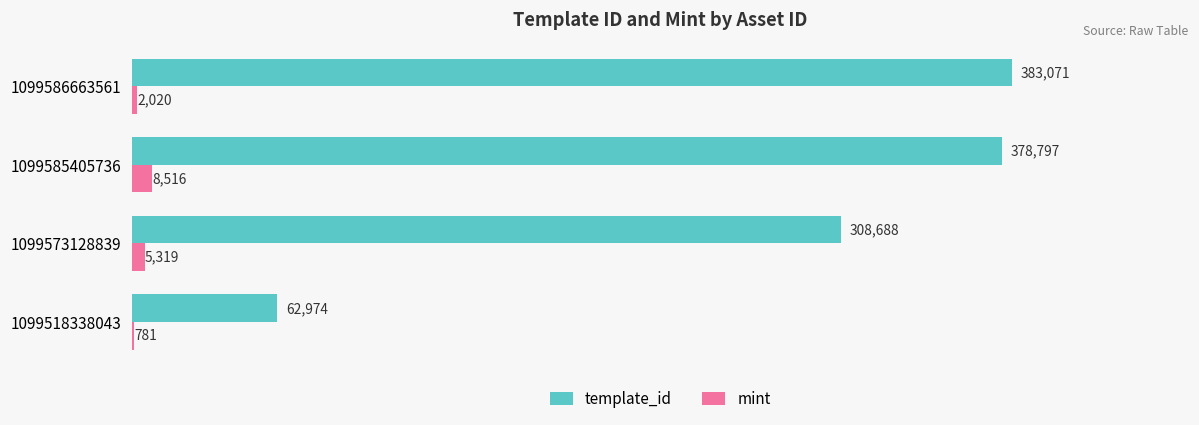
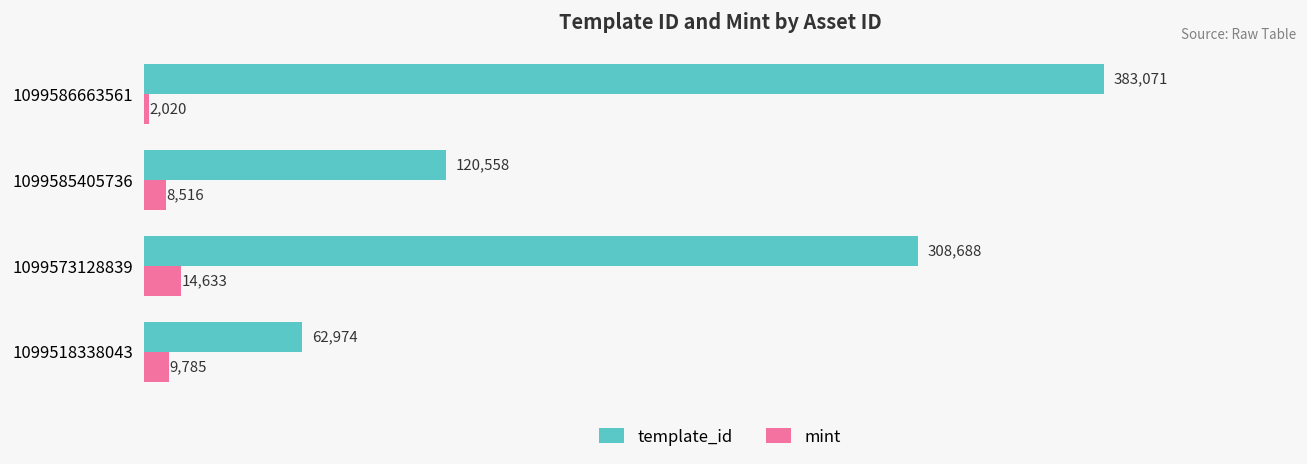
  {
    "template_id": {
      "1099586663561": "383,071",
-     "1099585405736": "378,797",
+     "1099585405736": "120,558",
      "1099573128839": "308,688",
      "1099518338043": "62,974"
    },
    "mint": {
      "1099586663561": "2,020",
      "1099585405736": "8,516",
-     "1099573128839": "5,319",
-     "1099518338043": "781"
+     "1099573128839": "14,633",
+     "1099518338043": "9,785"
    }
  }
